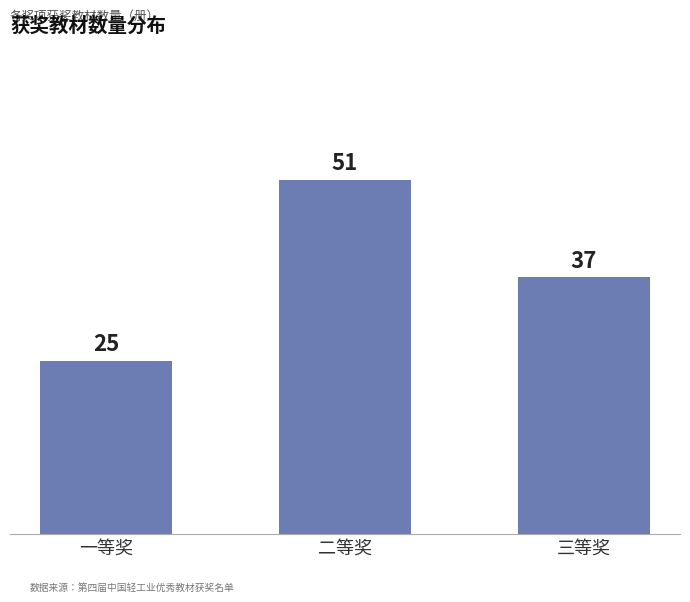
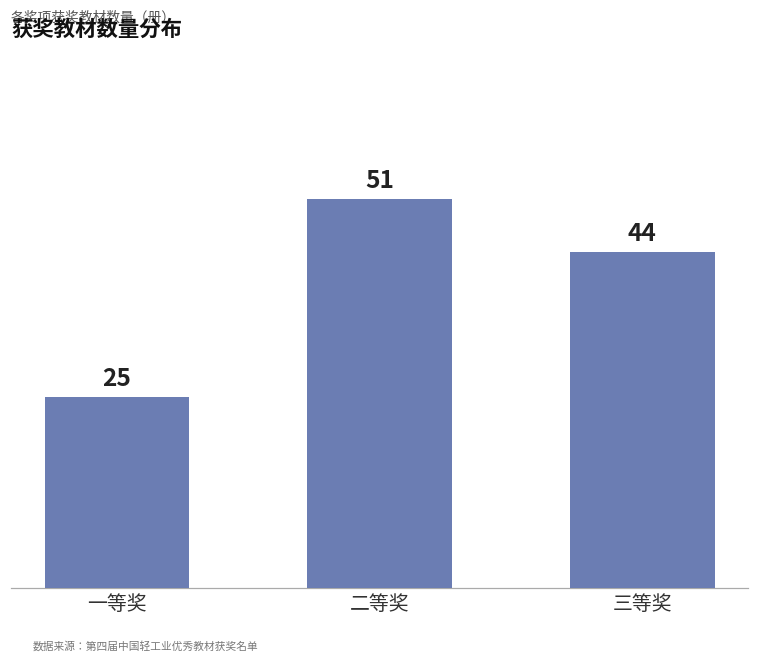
  {
    "一等奖": 25,
    "二等奖": 51,
-   "三等奖": 37
+   "三等奖": 44
  }
